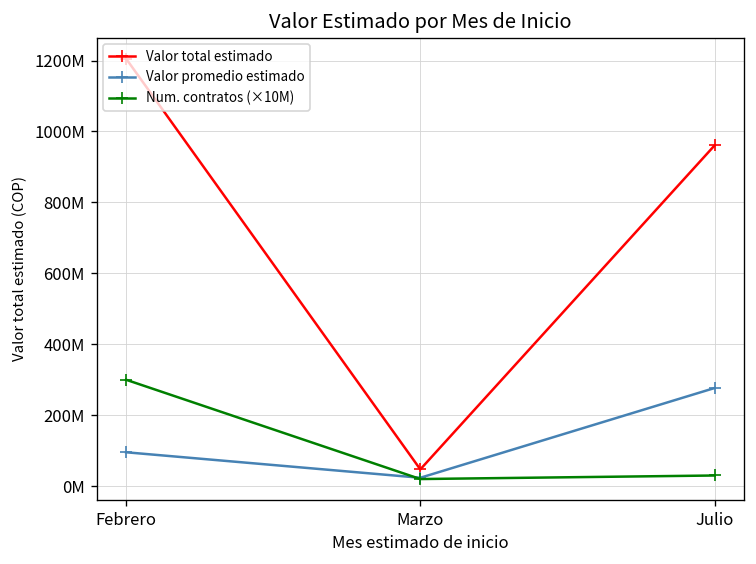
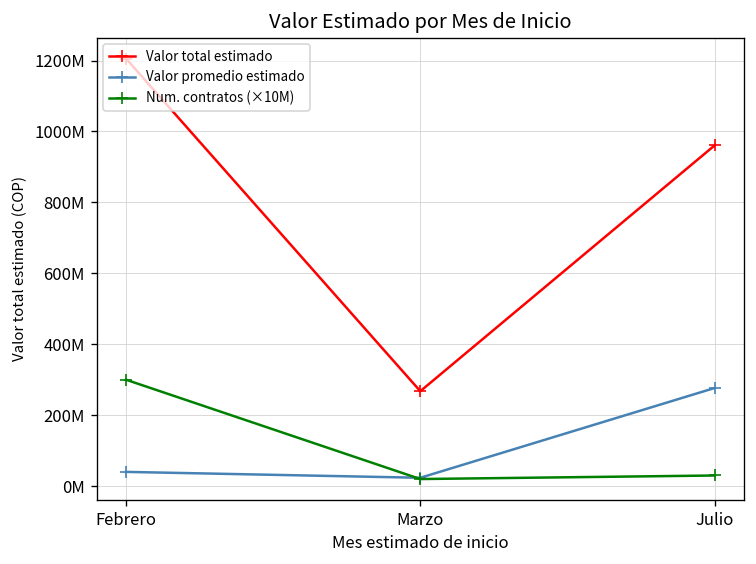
  {
    "Valor total estimado": {
-     "Marzo": 50000000,
+     "Marzo": 270000000,
      "Julio": 960000000
    },
    "Valor promedio estimado": {
-     "Febrero": 100000000,
+     "Febrero": 40000000,
      "Julio": 280000000
    },
    "Num. contratos (×10M)": {
      "Febrero": 300000000,
      "Julio": 30000000
    }
  }
